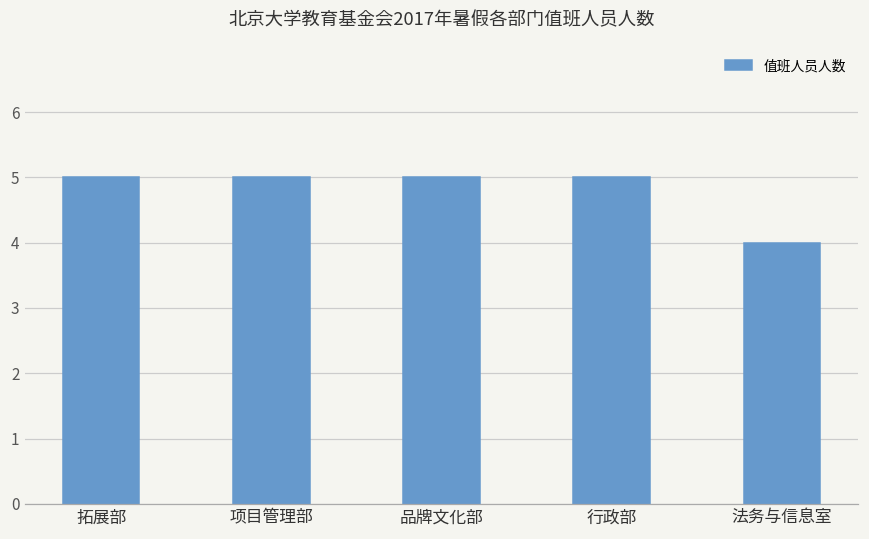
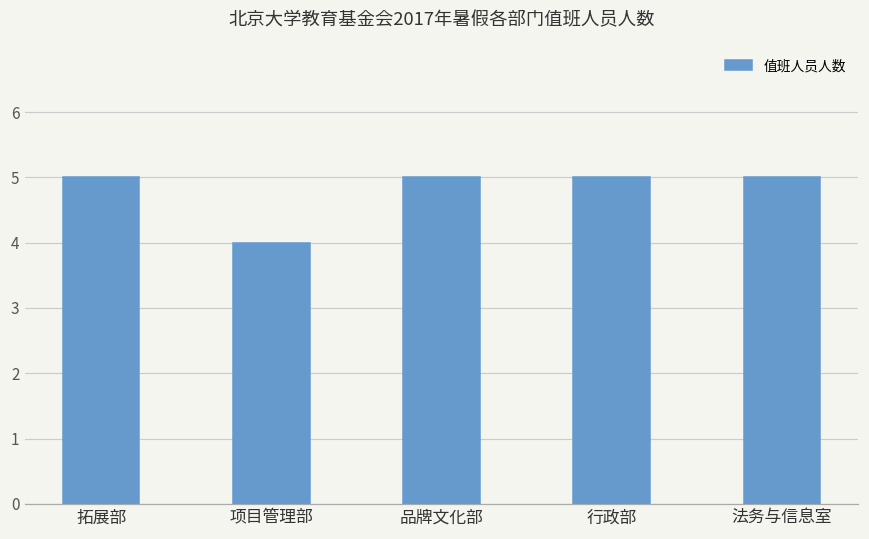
  {
    "拓展部": 5,
-   "项目管理部": 5,
+   "项目管理部": 4,
    "品牌文化部": 5,
    "行政部": 5,
-   "法务与信息室": 4
+   "法务与信息室": 5
  }
